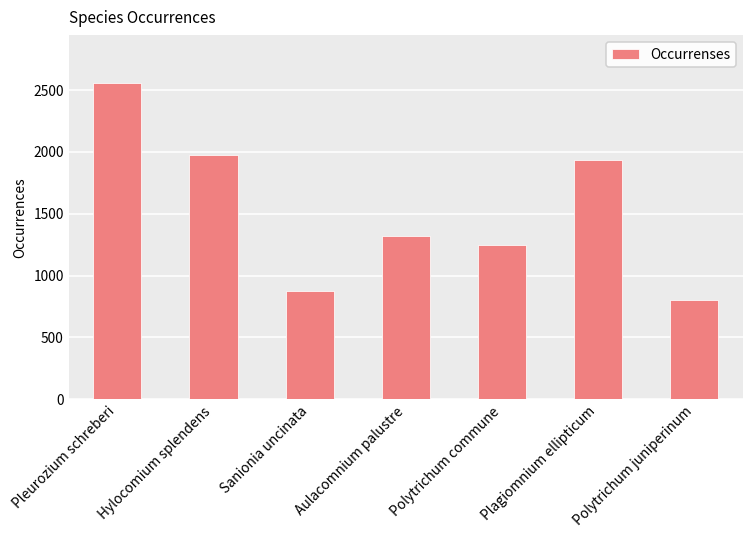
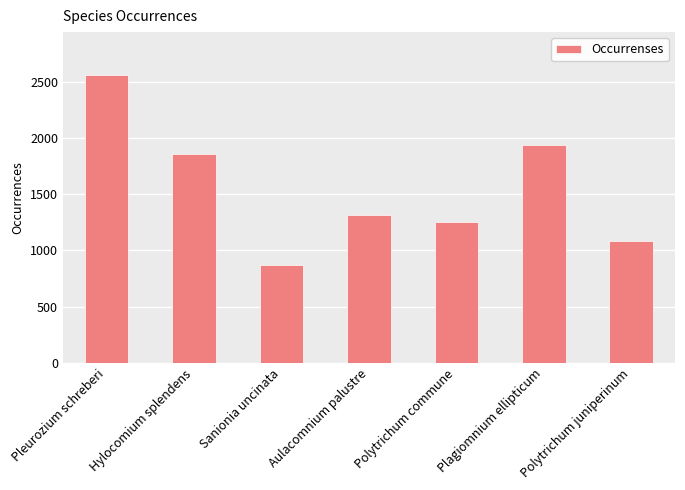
  {
    "Pleurozium schreberi": 2560,
-   "Hylocomium splendens": 1970,
+   "Hylocomium splendens": 1860,
    "Sanionia uncinata": 870,
    "Aulacomnium palustre": 1320,
    "Polytrichum commune": 1250,
    "Plagiomnium ellipticum": 1940,
-   "Polytrichum juniperinum": 800
+   "Polytrichum juniperinum": 1080
  }
